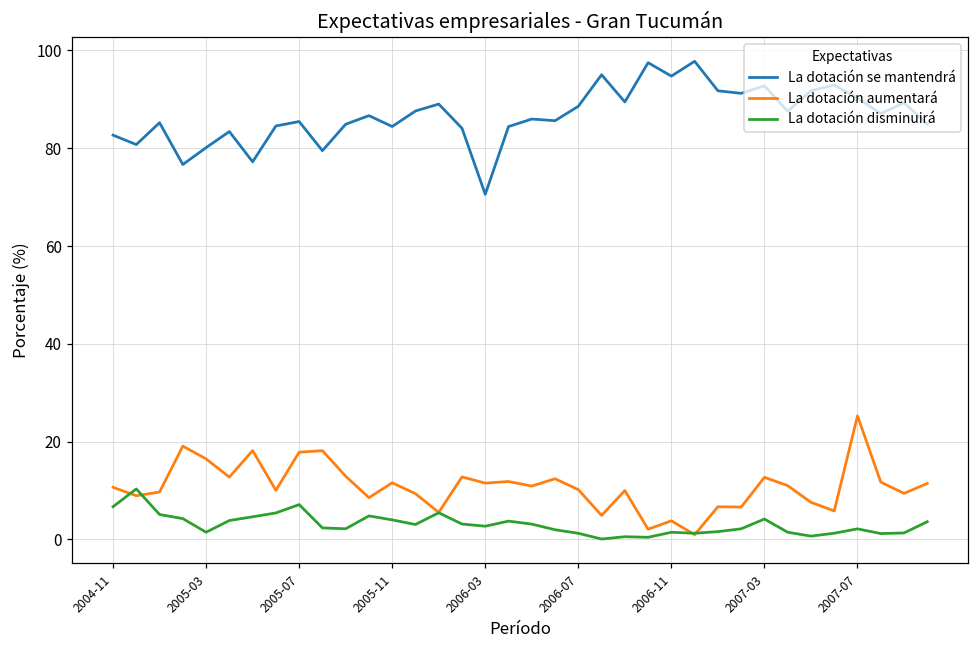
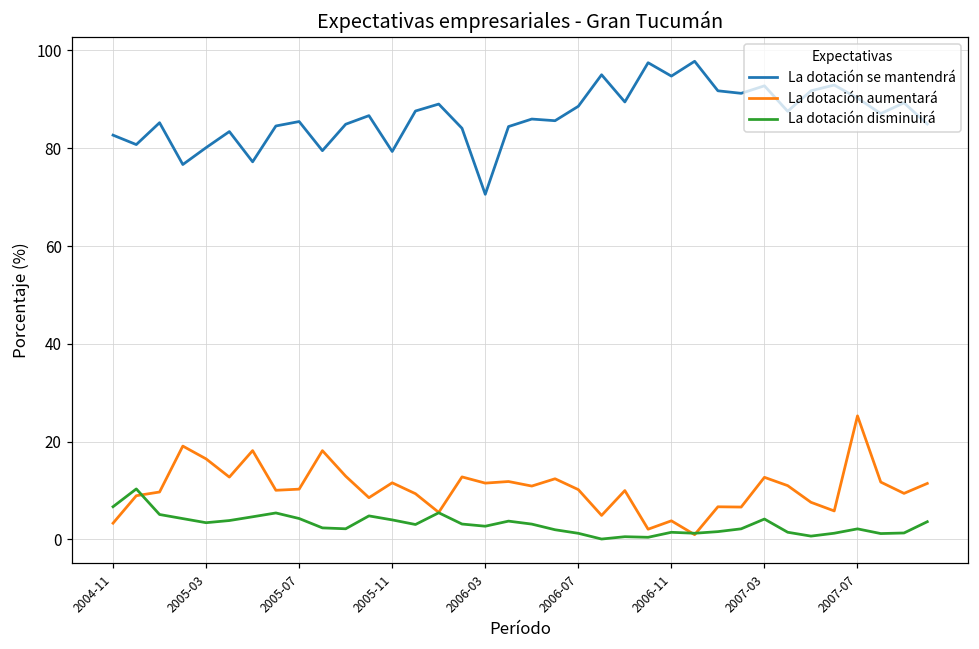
  {
    "La dotación se mantendrá": {
      "2004-11": 83,
      "2005-03": 80,
      "2005-07": 85,
-     "2005-11": 84,
+     "2005-11": 79,
      "2006-03": 71,
      "2006-07": 89,
      "2006-11": 95
    },
    "La dotación aumentará": {
-     "2004-11": 11,
+     "2004-11": 3,
      "2005-03": 16,
-     "2005-07": 18,
+     "2005-07": 10,
      "2005-11": 12,
      "2006-03": 12,
      "2006-07": 10,
      "2006-11": 4,
      "2007-03": 13,
      "2007-07": 25
    },
    "La dotación disminuirá": {
      "2004-11": 7,
-     "2005-03": 1,
-     "2005-07": 7,
+     "2005-03": 3,
+     "2005-07": 4,
      "2005-11": 4,
      "2006-03": 3,
      "2006-07": 1,
      "2006-11": 1,
      "2007-03": 4,
      "2007-07": 2
    }
  }
